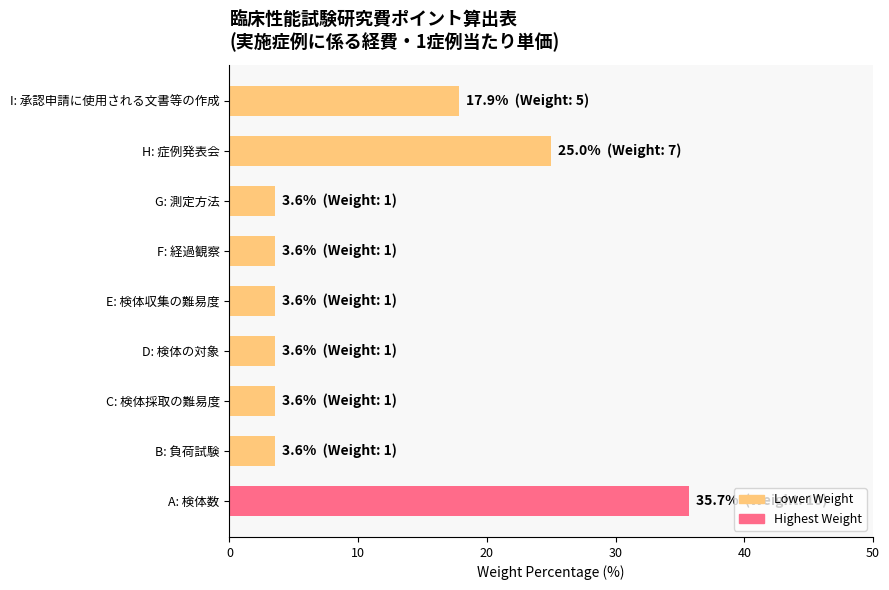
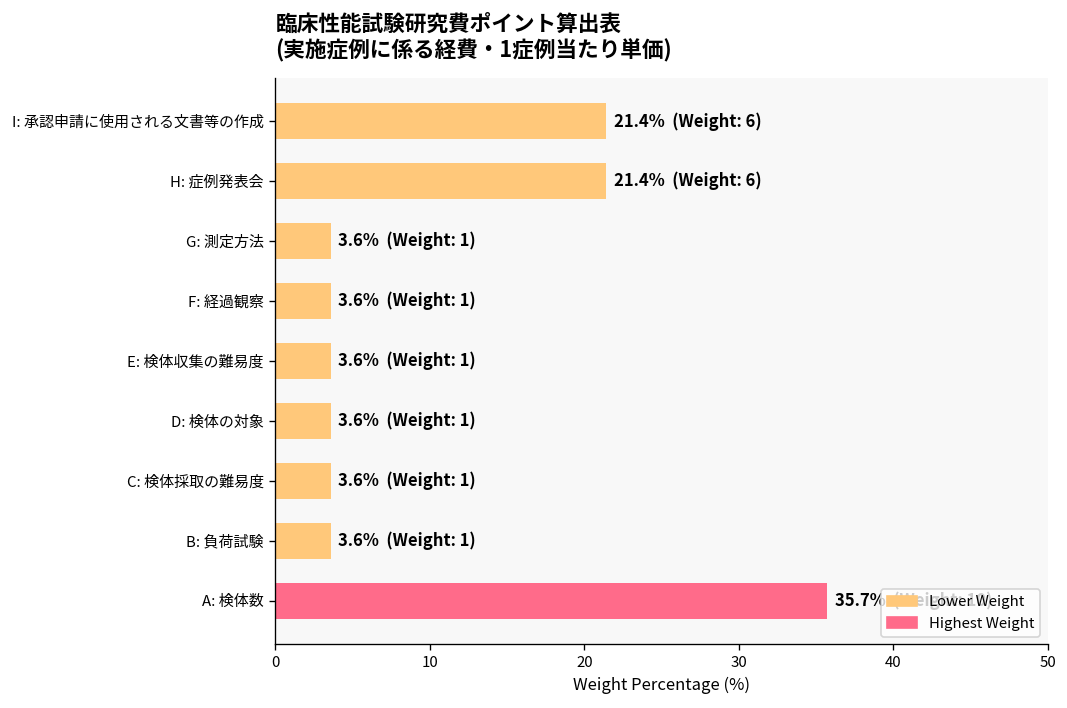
  {
-   "I: 承認申請に使用される文書等の作成": "17.9% (Weight: 5)",
-   "H: 症例発表会": "25.0% (Weight: 7)",
+   "I: 承認申請に使用される文書等の作成": "21.4% (Weight: 6)",
+   "H: 症例発表会": "21.4% (Weight: 6)",
    "G: 測定方法": "3.6%",
    "F: 経過観察": "3.6%",
    "E: 検体収集の難易度": "3.6%",
    "D: 検体の対象": "3.6%",
    "C: 検体採取の難易度": "3.6%",
    "B: 負荷試験": "3.6%"
  }
